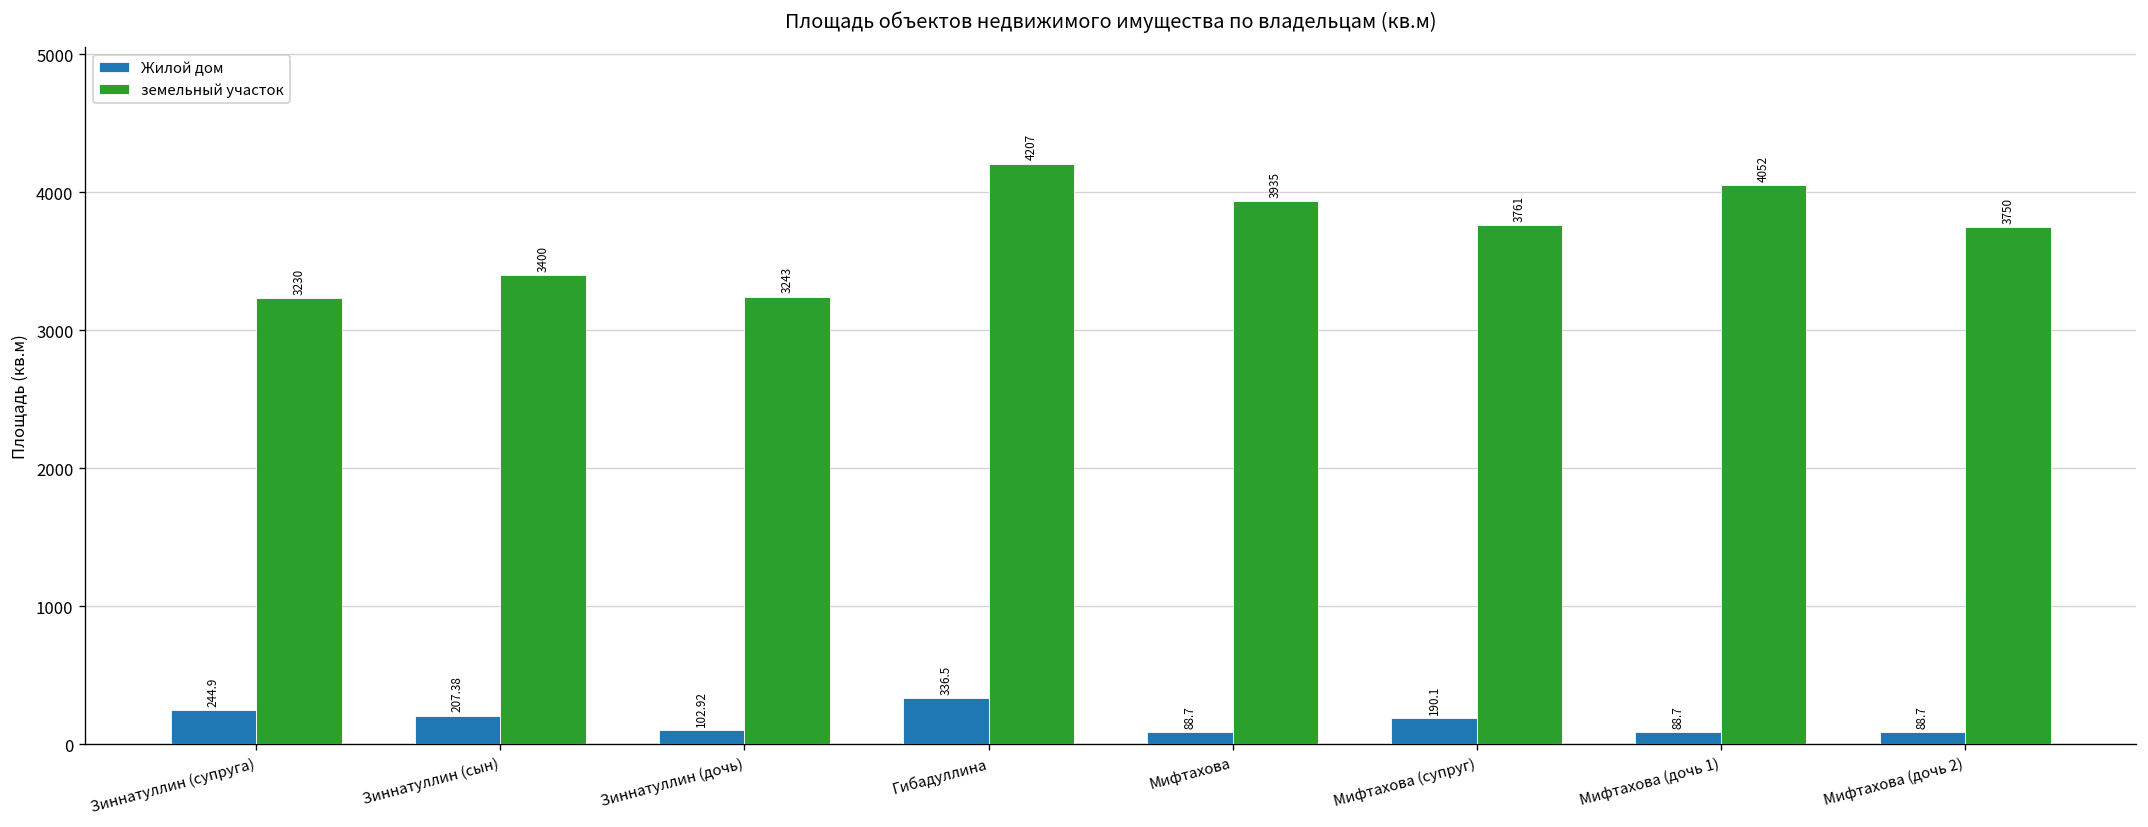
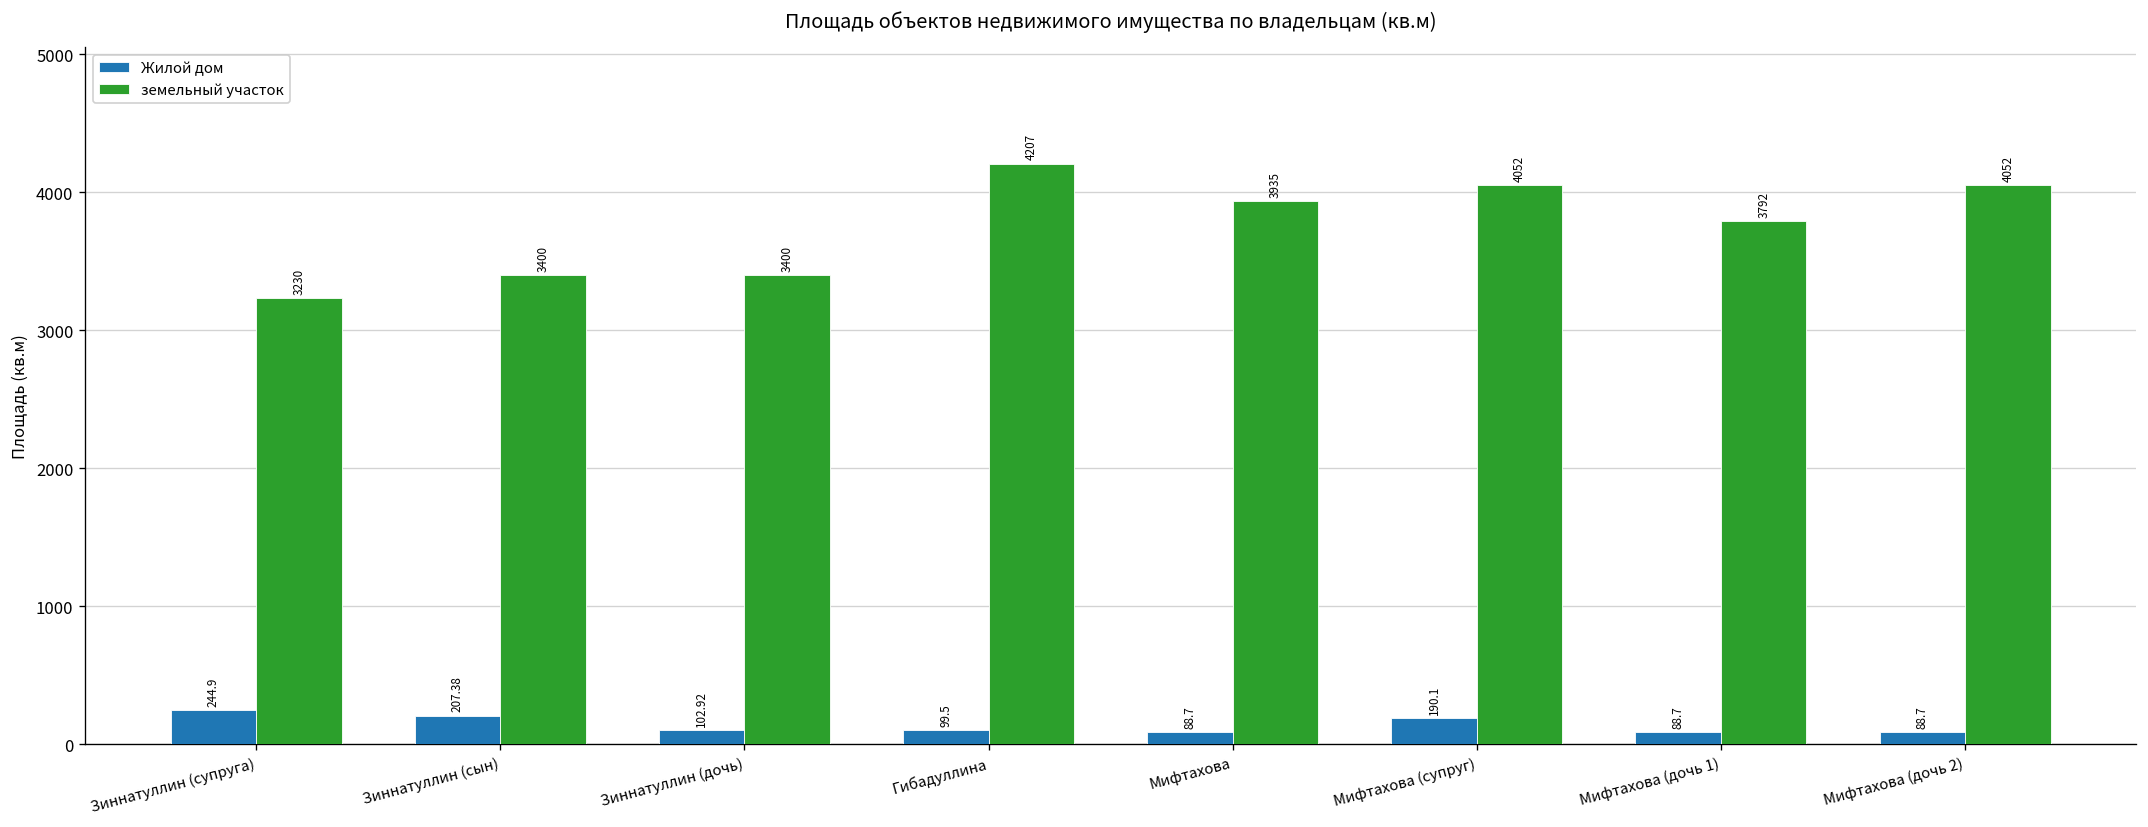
  {
    "Жилой дом": {
      "Зиннатуллин (супруга)": 244.9,
      "Зиннатуллин (сын)": 207.38,
      "Зиннатуллин (дочь)": 102.92,
-     "Гибадуллина": 336.5,
+     "Гибадуллина": 99.5,
      "Мифтахова": 88.7,
      "Мифтахова (супруг)": 190.1,
      "Мифтахова (дочь 1)": 88.7,
      "Мифтахова (дочь 2)": 88.7
    },
    "земельный участок": {
      "Зиннатуллин (супруга)": 3230,
      "Зиннатуллин (сын)": 3400,
-     "Зиннатуллин (дочь)": 3243,
+     "Зиннатуллин (дочь)": 3400,
      "Гибадуллина": 4207,
      "Мифтахова": 3935,
-     "Мифтахова (супруг)": 3761,
-     "Мифтахова (дочь 1)": 4052,
-     "Мифтахова (дочь 2)": 3750
+     "Мифтахова (супруг)": 4052,
+     "Мифтахова (дочь 1)": 3792,
+     "Мифтахова (дочь 2)": 4052
    }
  }
